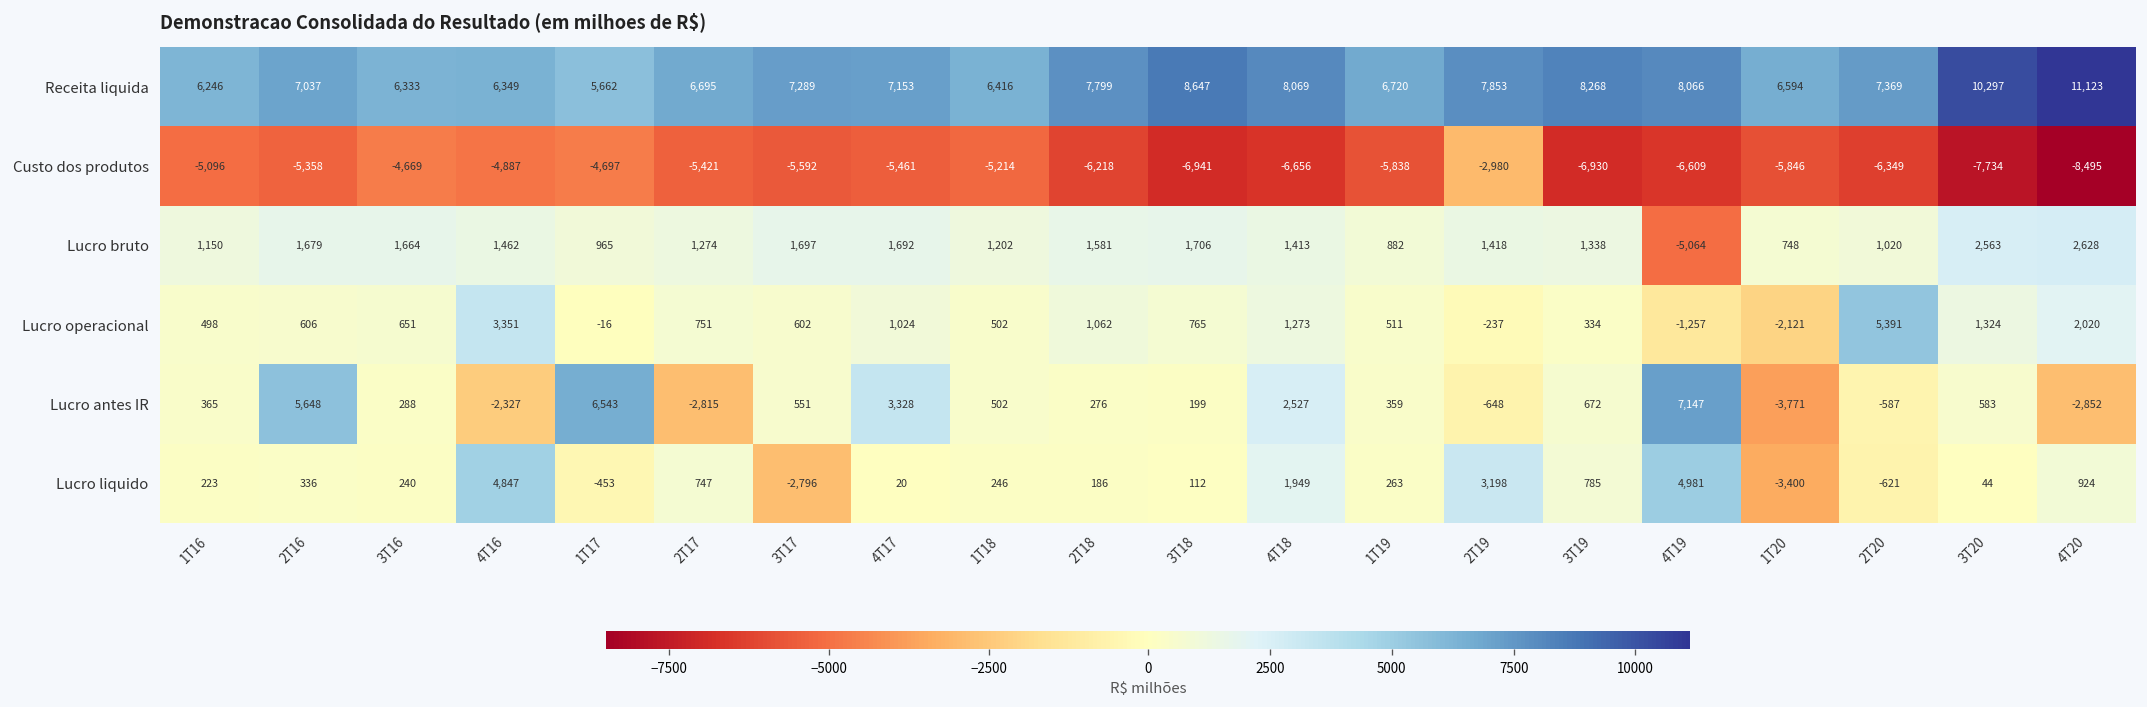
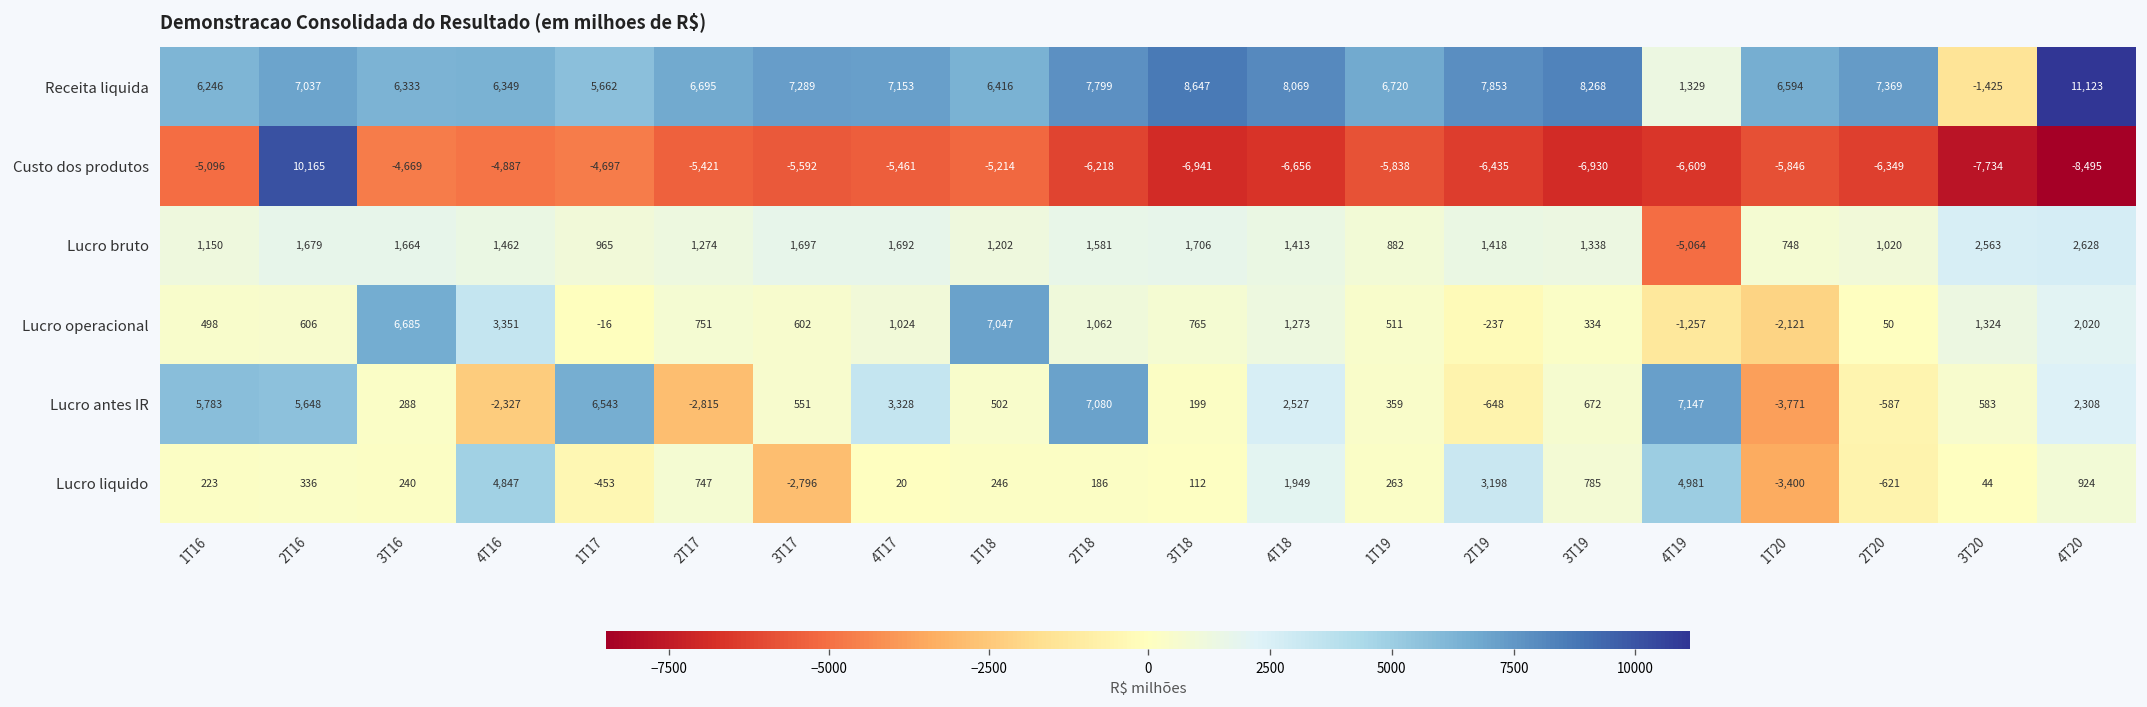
  {
    "Receita liquida": {
      "1T16": "6,246",
      "2T16": "7,037",
      "3T16": "6,333",
      "4T16": "6,349",
      "1T17": "5,662",
      "2T17": "6,695",
      "3T17": "7,289",
      "4T17": "7,153",
      "1T18": "6,416",
      "2T18": "7,799",
      "3T18": "8,647",
      "4T18": "8,069",
      "1T19": "6,720",
      "2T19": "7,853",
      "3T19": "8,268",
-     "4T19": "8,066",
+     "4T19": "1,329",
      "1T20": "6,594",
      "2T20": "7,369",
-     "3T20": "10,297",
+     "3T20": "-1,425",
      "4T20": "11,123"
    },
    "Custo dos produtos": {
      "1T16": "-5,096",
-     "2T16": "-5,358",
+     "2T16": "10,165",
      "3T16": "-4,669",
      "4T16": "-4,887",
      "1T17": "-4,697",
      "2T17": "-5,421",
      "3T17": "-5,592",
      "4T17": "-5,461",
      "1T18": "-5,214",
      "2T18": "-6,218",
      "3T18": "-6,941",
      "4T18": "-6,656",
      "1T19": "-5,838",
-     "2T19": "-2,980",
+     "2T19": "-6,435",
      "3T19": "-6,930",
      "4T19": "-6,609",
      "1T20": "-5,846",
      "2T20": "-6,349",
      "3T20": "-7,734",
      "4T20": "-8,495"
    },
    "Lucro bruto": {
      "1T16": "1,150",
      "2T16": "1,679",
      "3T16": "1,664",
      "4T16": "1,462",
      "1T17": "965",
      "2T17": "1,274",
      "3T17": "1,697",
      "4T17": "1,692",
      "1T18": "1,202",
      "2T18": "1,581",
      "3T18": "1,706",
      "4T18": "1,413",
      "1T19": "882",
      "2T19": "1,418",
      "3T19": "1,338",
      "4T19": "-5,064",
      "1T20": "748",
      "2T20": "1,020",
      "3T20": "2,563",
      "4T20": "2,628"
    },
    "Lucro operacional": {
      "1T16": "498",
      "2T16": "606",
-     "3T16": "651",
+     "3T16": "6,685",
      "4T16": "3,351",
      "1T17": "-16",
      "2T17": "751",
      "3T17": "602",
      "4T17": "1,024",
-     "1T18": "502",
+     "1T18": "7,047",
      "2T18": "1,062",
      "3T18": "765",
      "4T18": "1,273",
      "1T19": "511",
      "2T19": "-237",
      "3T19": "334",
      "4T19": "-1,257",
      "1T20": "-2,121",
-     "2T20": "5,391",
+     "2T20": "50",
      "3T20": "1,324",
      "4T20": "2,020"
    },
    "Lucro antes IR": {
-     "1T16": "365",
+     "1T16": "5,783",
      "2T16": "5,648",
      "3T16": "288",
      "4T16": "-2,327",
      "1T17": "6,543",
      "2T17": "-2,815",
      "3T17": "551",
      "4T17": "3,328",
      "1T18": "502",
-     "2T18": "276",
+     "2T18": "7,080",
      "3T18": "199",
      "4T18": "2,527",
      "1T19": "359",
      "2T19": "-648",
      "3T19": "672",
      "4T19": "7,147",
      "1T20": "-3,771",
      "2T20": "-587",
      "3T20": "583",
-     "4T20": "-2,852"
+     "4T20": "2,308"
    },
    "Lucro liquido": {
      "1T16": "223",
      "2T16": "336",
      "3T16": "240",
      "4T16": "4,847",
      "1T17": "-453",
      "2T17": "747",
      "3T17": "-2,796",
      "4T17": "20",
      "1T18": "246",
      "2T18": "186",
      "3T18": "112",
      "4T18": "1,949",
      "1T19": "263",
      "2T19": "3,198",
      "3T19": "785",
      "4T19": "4,981",
      "1T20": "-3,400",
      "2T20": "-621",
      "3T20": "44",
      "4T20": "924"
    }
  }
